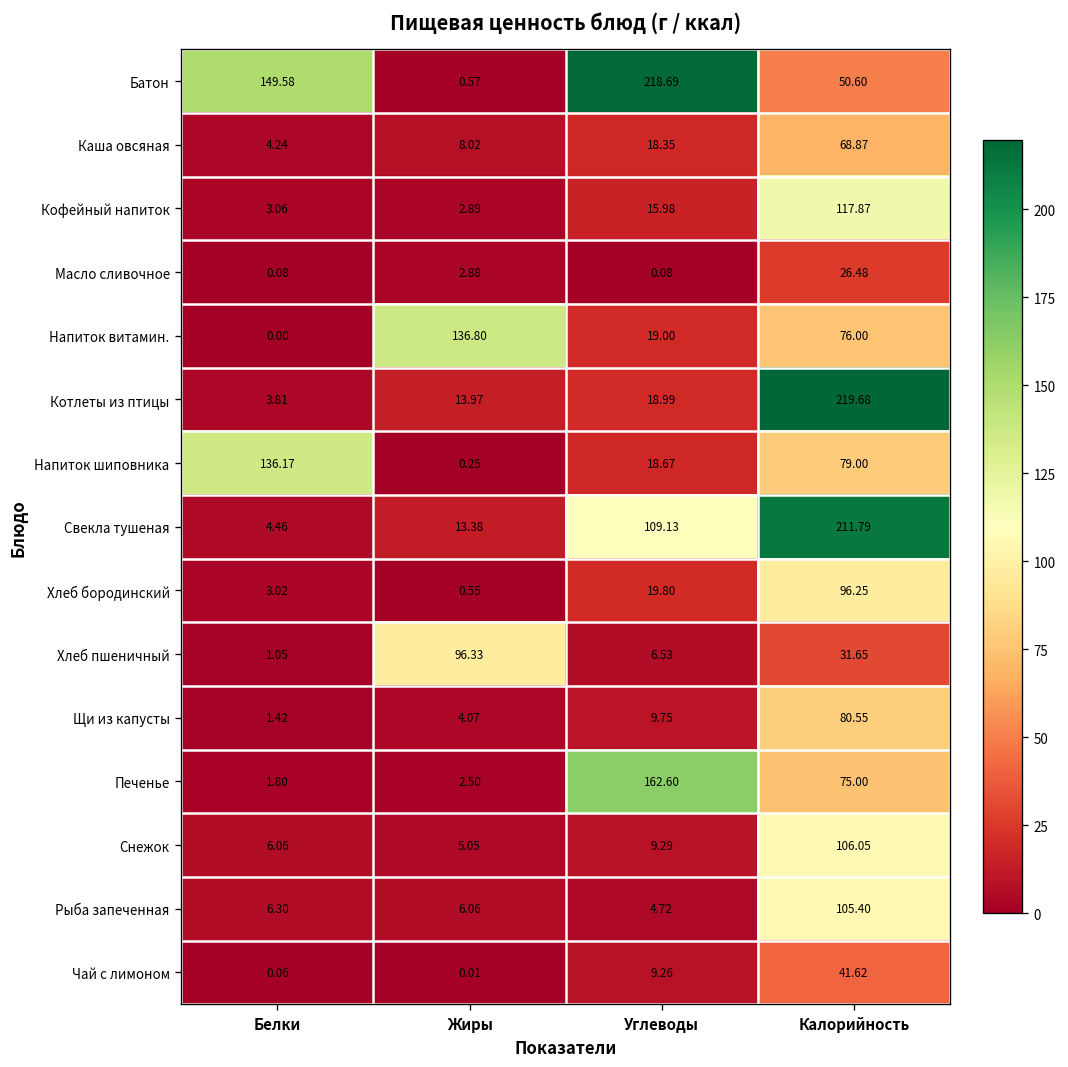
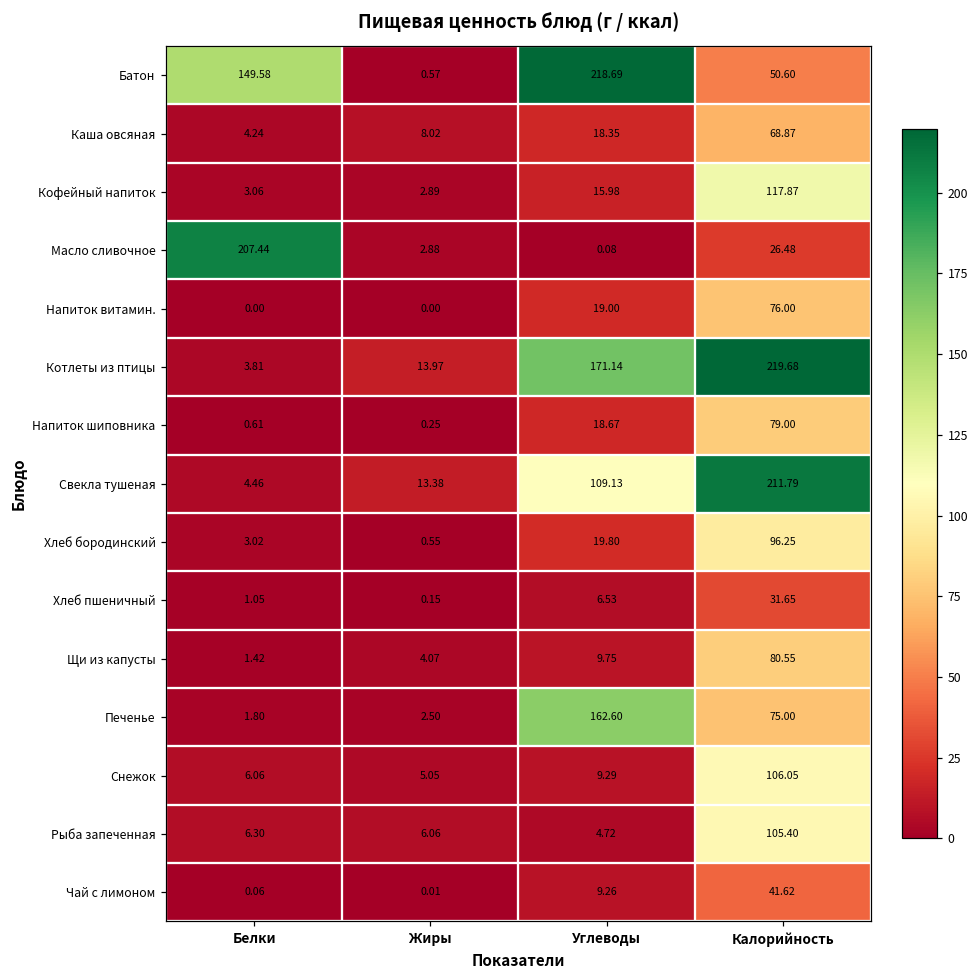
  {
    "Батон": {
      "Белки": 149.58,
      "Жиры": 0.57,
      "Углеводы": 218.69,
      "Калорийность": 50.60
    },
    "Каша овсяная": {
      "Белки": 4.24,
      "Жиры": 8.02,
      "Углеводы": 18.35,
      "Калорийность": 68.87
    },
    "Кофейный напиток": {
      "Белки": 3.06,
      "Жиры": 2.89,
      "Углеводы": 15.98,
      "Калорийность": 117.87
    },
    "Масло сливочное": {
-     "Белки": 0.08,
+     "Белки": 207.44,
      "Жиры": 2.88,
      "Углеводы": 0.08,
      "Калорийность": 26.48
    },
    "Напиток витамин.": {
      "Белки": 0.00,
-     "Жиры": 136.80,
+     "Жиры": 0.00,
      "Углеводы": 19.00,
      "Калорийность": 76.00
    },
    "Котлеты из птицы": {
      "Белки": 3.81,
      "Жиры": 13.97,
-     "Углеводы": 18.99,
+     "Углеводы": 171.14,
      "Калорийность": 219.68
    },
    "Напиток шиповника": {
-     "Белки": 136.17,
+     "Белки": 0.61,
      "Жиры": 0.25,
      "Углеводы": 18.67,
      "Калорийность": 79.00
    },
    "Свекла тушеная": {
      "Белки": 4.46,
      "Жиры": 13.38,
      "Углеводы": 109.13,
      "Калорийность": 211.79
    },
    "Хлеб бородинский": {
      "Белки": 3.02,
      "Жиры": 0.55,
      "Углеводы": 19.80,
      "Калорийность": 96.25
    },
    "Хлеб пшеничный": {
      "Белки": 1.05,
-     "Жиры": 96.33,
+     "Жиры": 0.15,
      "Углеводы": 6.53,
      "Калорийность": 31.65
    },
    "Щи из капусты": {
      "Белки": 1.42,
      "Жиры": 4.07,
      "Углеводы": 9.75,
      "Калорийность": 80.55
    },
    "Печенье": {
      "Белки": 1.80,
      "Жиры": 2.50,
      "Углеводы": 162.60,
      "Калорийность": 75.00
    },
    "Снежок": {
      "Белки": 6.06,
      "Жиры": 5.05,
      "Углеводы": 9.29,
      "Калорийность": 106.05
    },
    "Рыба запеченная": {
      "Белки": 6.30,
      "Жиры": 6.06,
      "Углеводы": 4.72,
      "Калорийность": 105.40
    },
    "Чай с лимоном": {
      "Белки": 0.06,
      "Жиры": 0.01,
      "Углеводы": 9.26,
      "Калорийность": 41.62
    }
  }
